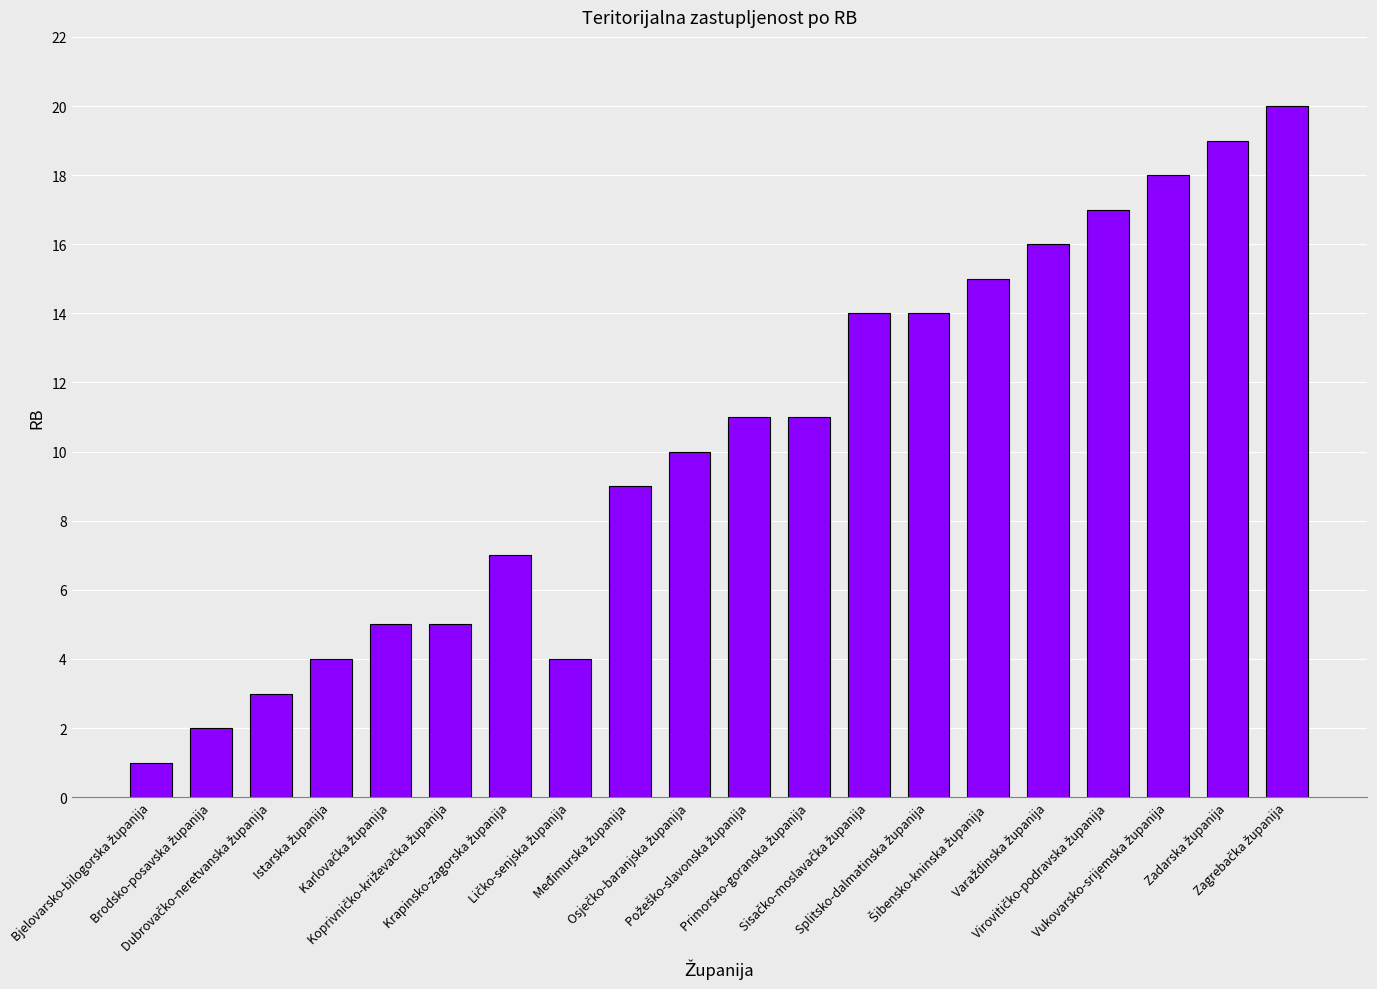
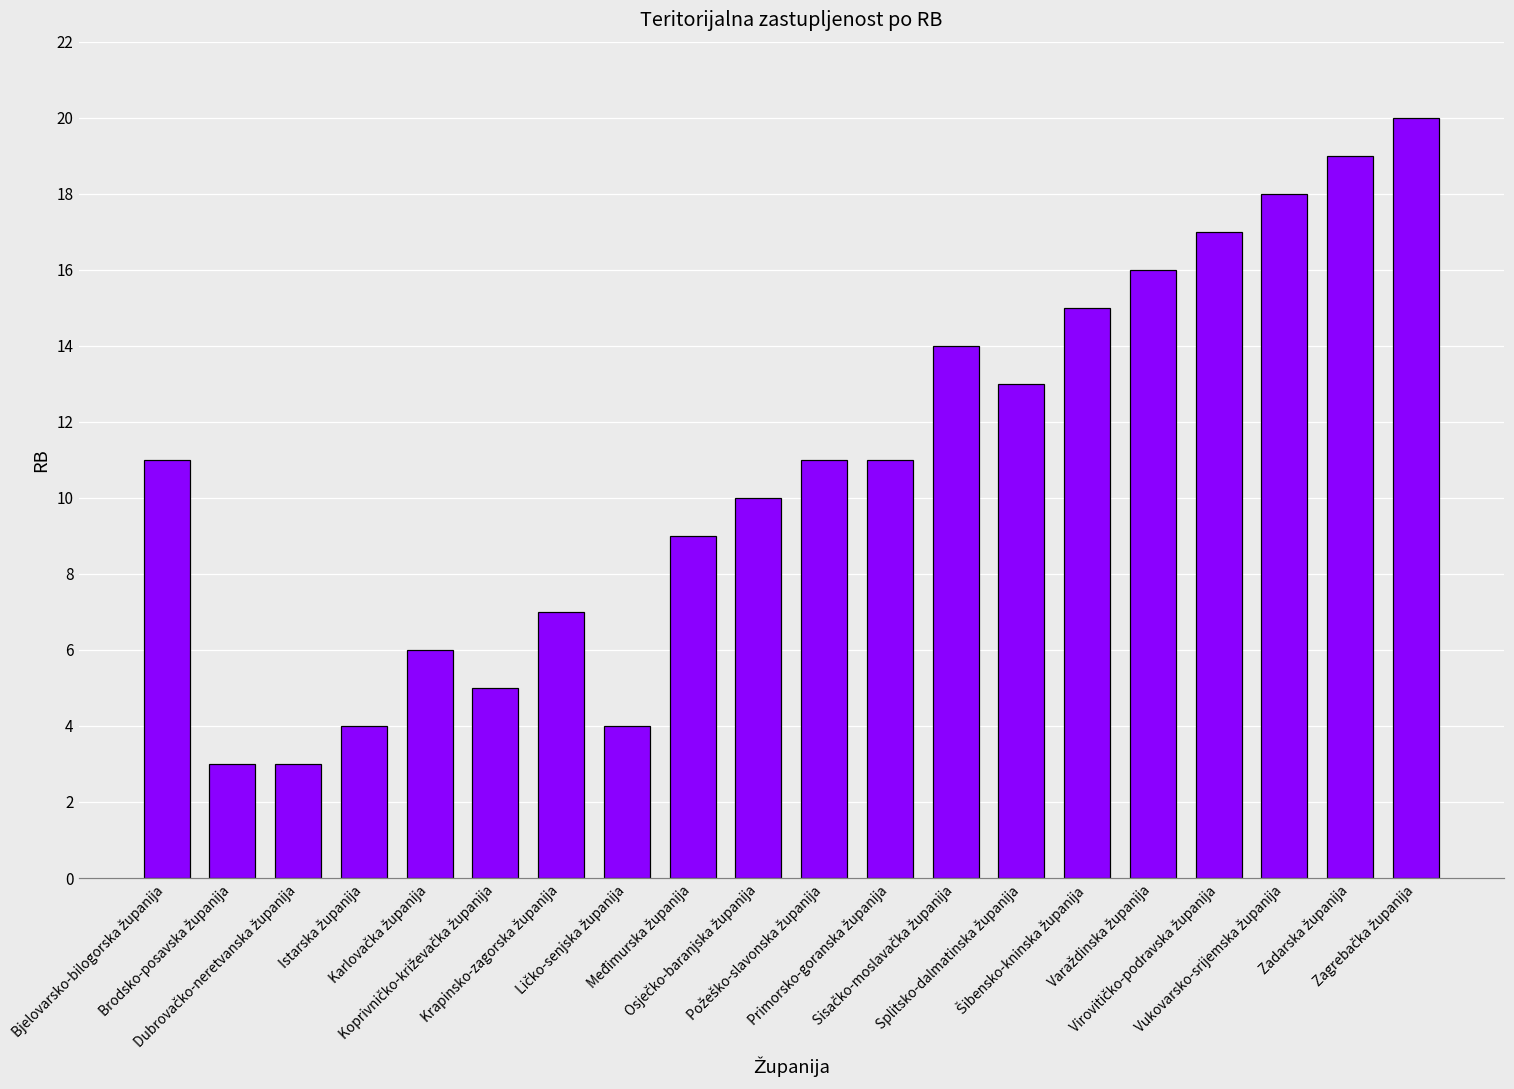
  {
-   "Bjelovarsko-bilogorska županija": 1,
-   "Brodsko-posavska županija": 2,
+   "Bjelovarsko-bilogorska županija": 11,
+   "Brodsko-posavska županija": 3,
    "Dubrovačko-neretvanska županija": 3,
    "Istarska županija": 4,
-   "Karlovačka županija": 5,
+   "Karlovačka županija": 6,
    "Koprivničko-križevačka županija": 5,
    "Krapinsko-zagorska županija": 7,
    "Ličko-senjska županija": 4,
    "Međimurska županija": 9,
    "Osječko-baranjska županija": 10,
    "Požeško-slavonska županija": 11,
    "Primorsko-goranska županija": 11,
    "Sisačko-moslavačka županija": 14,
-   "Splitsko-dalmatinska županija": 14,
+   "Splitsko-dalmatinska županija": 13,
    "Šibensko-kninska županija": 15,
    "Varaždinska županija": 16,
    "Virovitičko-podravska županija": 17,
    "Vukovarsko-srijemska županija": 18,
    "Zadarska županija": 19,
    "Zagrebačka županija": 20
  }
